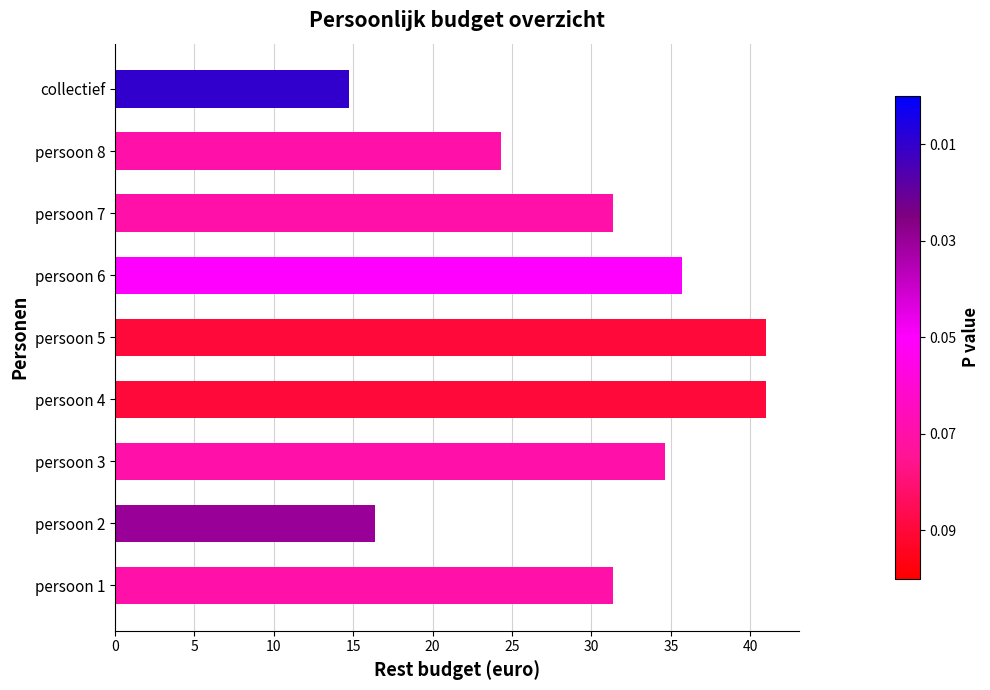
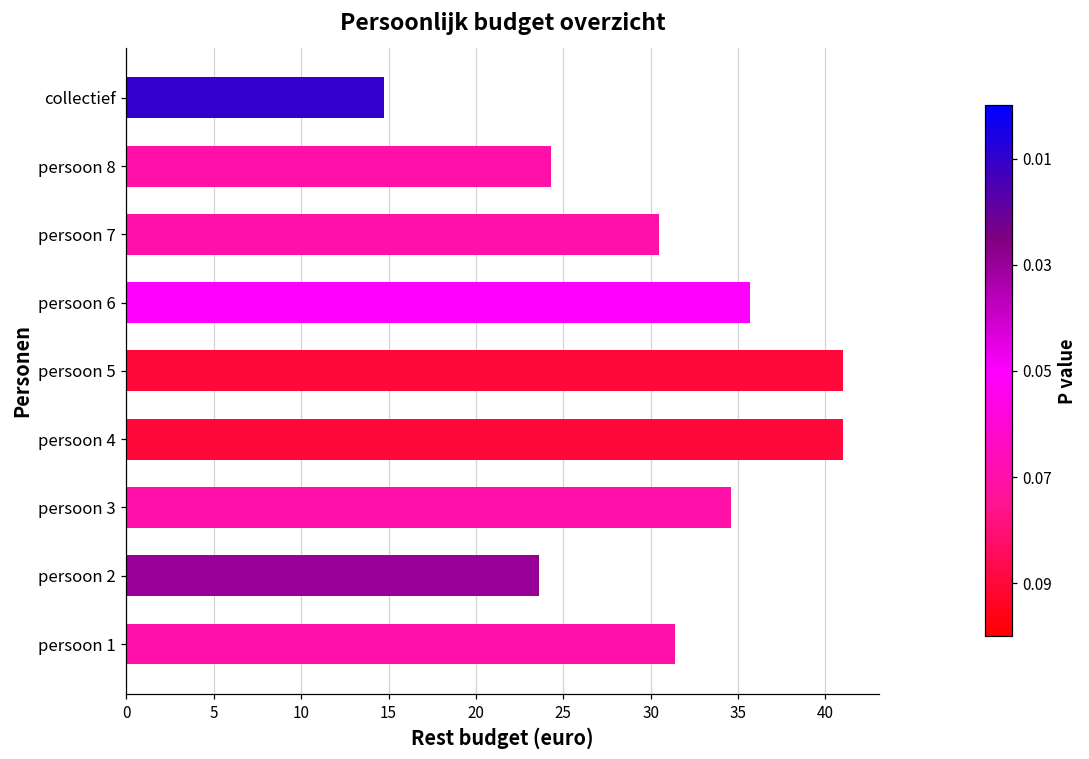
  {
    "collectief": 14.7,
    "persoon 8": 24.3,
-   "persoon 7": 31.4,
+   "persoon 7": 30.5,
    "persoon 6": 35.7,
    "persoon 5": 41.0,
    "persoon 4": 41.0,
    "persoon 3": 34.6,
-   "persoon 2": 16.4,
+   "persoon 2": 23.6,
    "persoon 1": 31.4
  }
